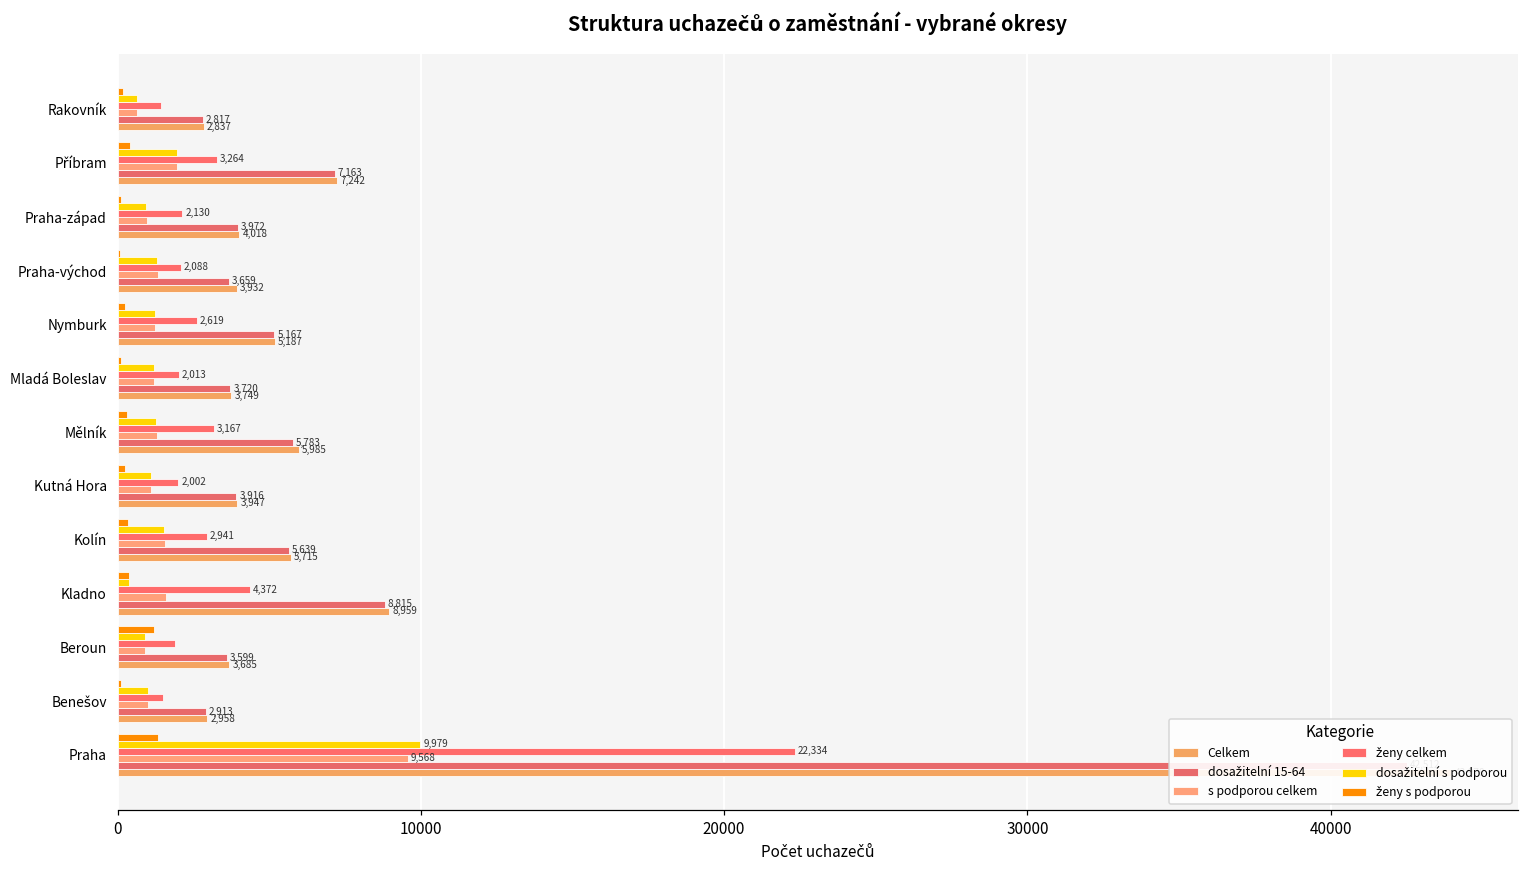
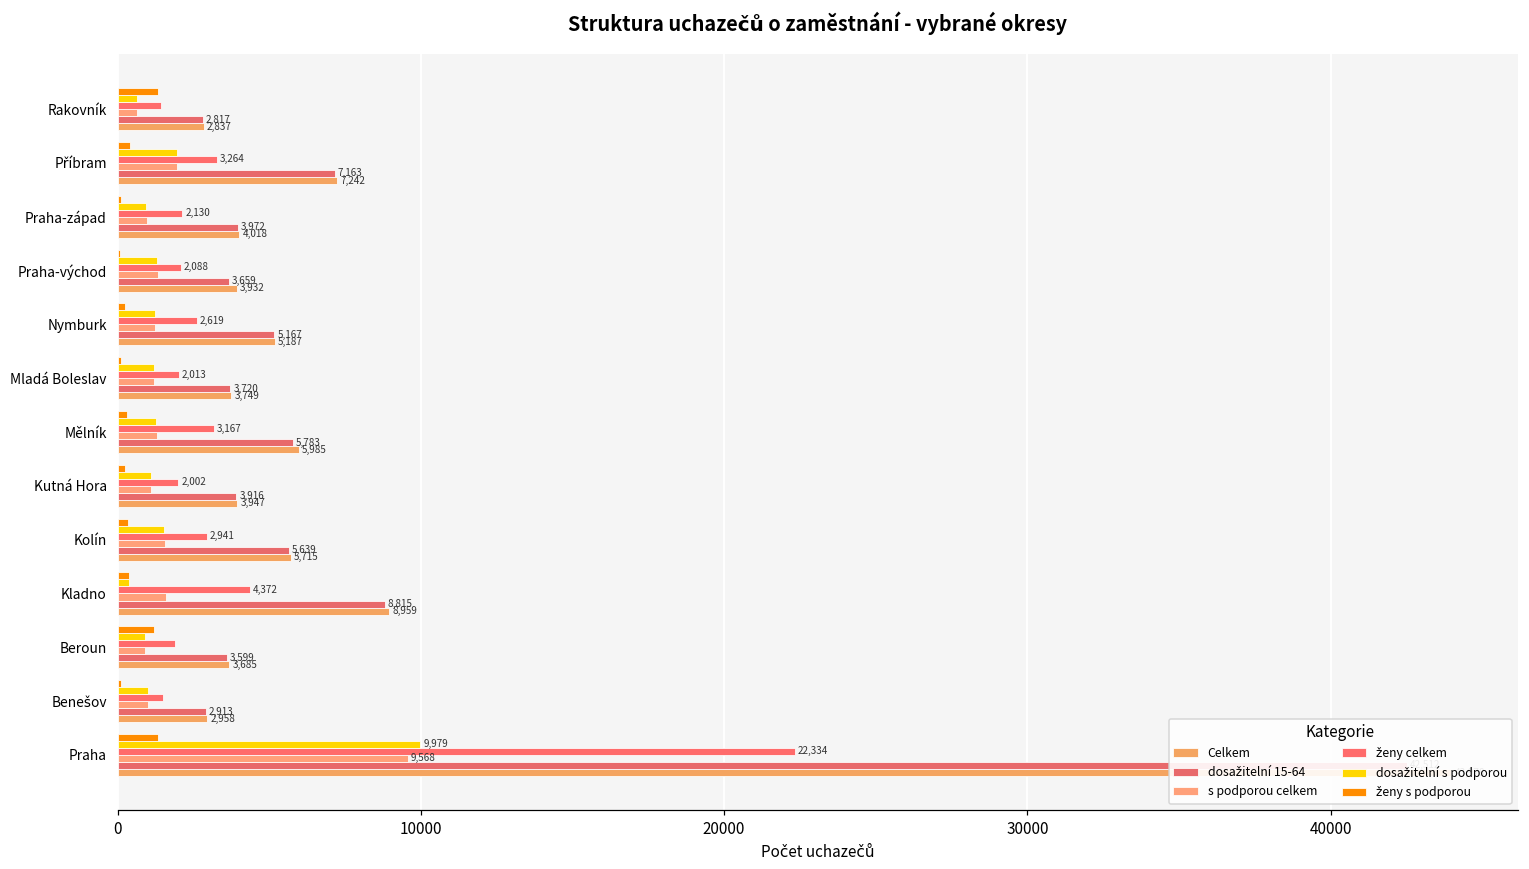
  {
    "dosažitelní s podporou": {
      "Praha": "9,979"
    },
    "ženy s podporou": {
-     "Rakovník": "200",
+     "Rakovník": "1300",
      "Příbram": "400",
      "Praha-západ": "100",
      "Nymburk": "300",
      "Mladá Boleslav": "100",
      "Mělník": "300",
      "Kutná Hora": "200",
      "Kolín": "400",
      "Kladno": "400",
      "Beroun": "1200",
      "Benešov": "100",
      "Praha": "1400"
    }
  }
